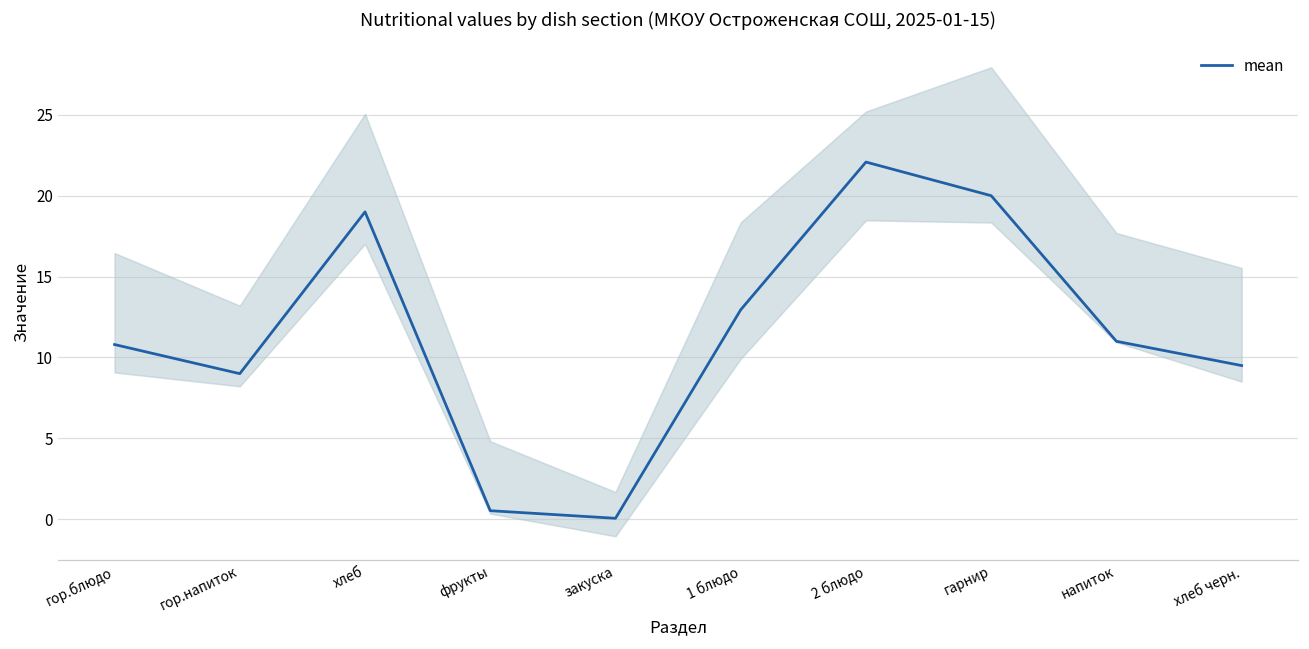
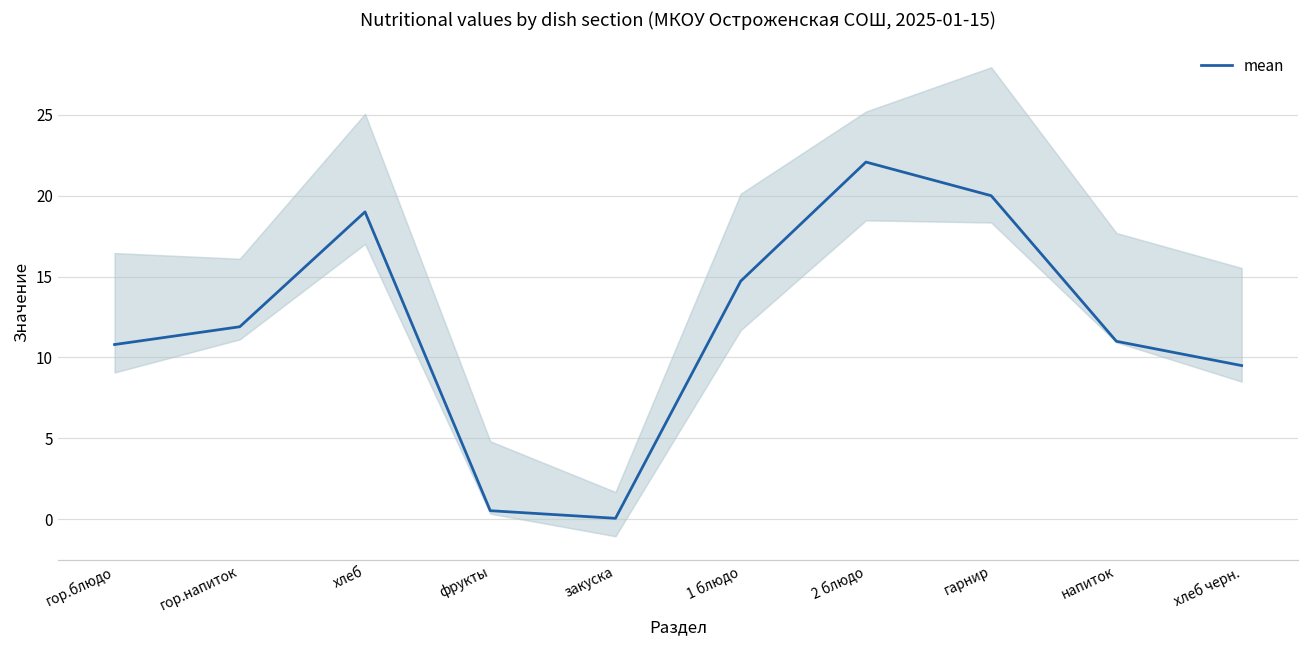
  {
    "mean": {
      "гор.блюдо": 10.8,
-     "гор.напиток": 9.0,
+     "гор.напиток": 11.9,
      "хлеб": 19.0,
      "фрукты": 0.5,
      "закуска": 0.1,
-     "1 блюдо": 13.0,
+     "1 блюдо": 14.7,
      "2 блюдо": 22.1,
      "гарнир": 20.0,
      "напиток": 11.0,
      "хлеб черн.": 9.5
    }
  }
